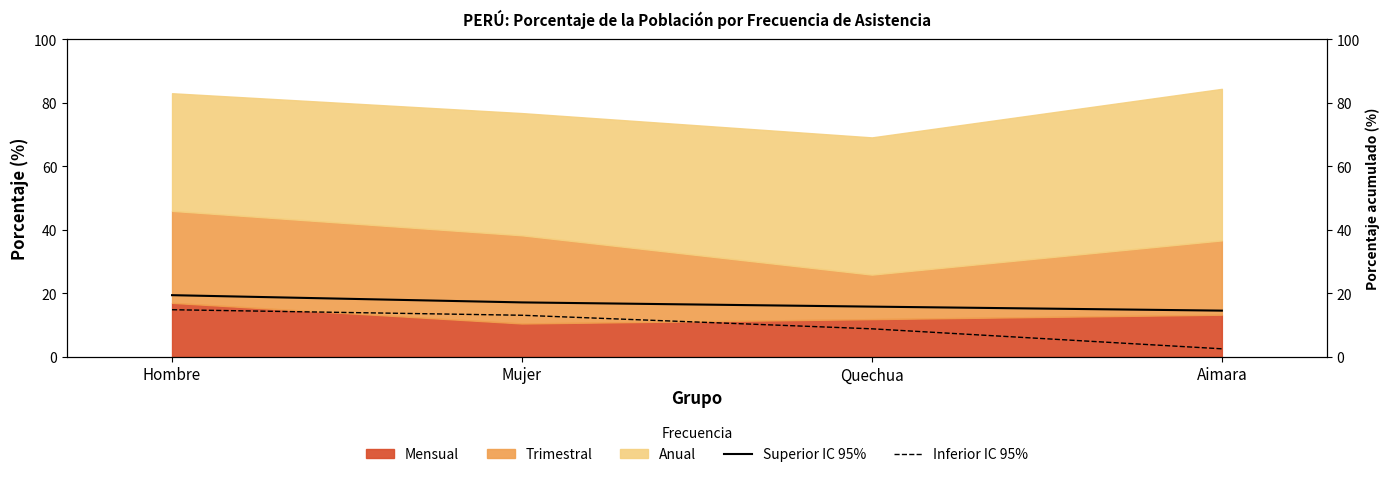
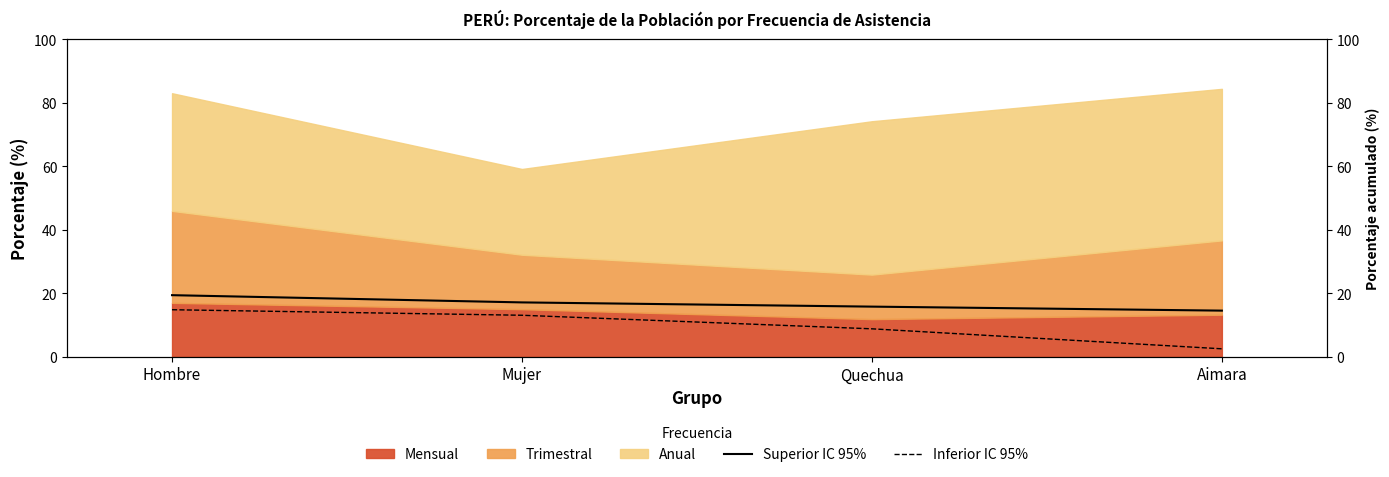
  {
    "Mensual": {
      "Hombre": 17,
-     "Mujer": 10,
+     "Mujer": 15,
      "Quechua": 12,
      "Aimara": 13
    },
    "Trimestral": {
      "Hombre": 29,
-     "Mujer": 28,
+     "Mujer": 17,
      "Quechua": 14,
      "Aimara": 23
    },
    "Anual": {
      "Hombre": 37,
-     "Mujer": 38,
-     "Quechua": 43,
+     "Mujer": 27,
+     "Quechua": 48,
      "Aimara": 48
    }
  }
